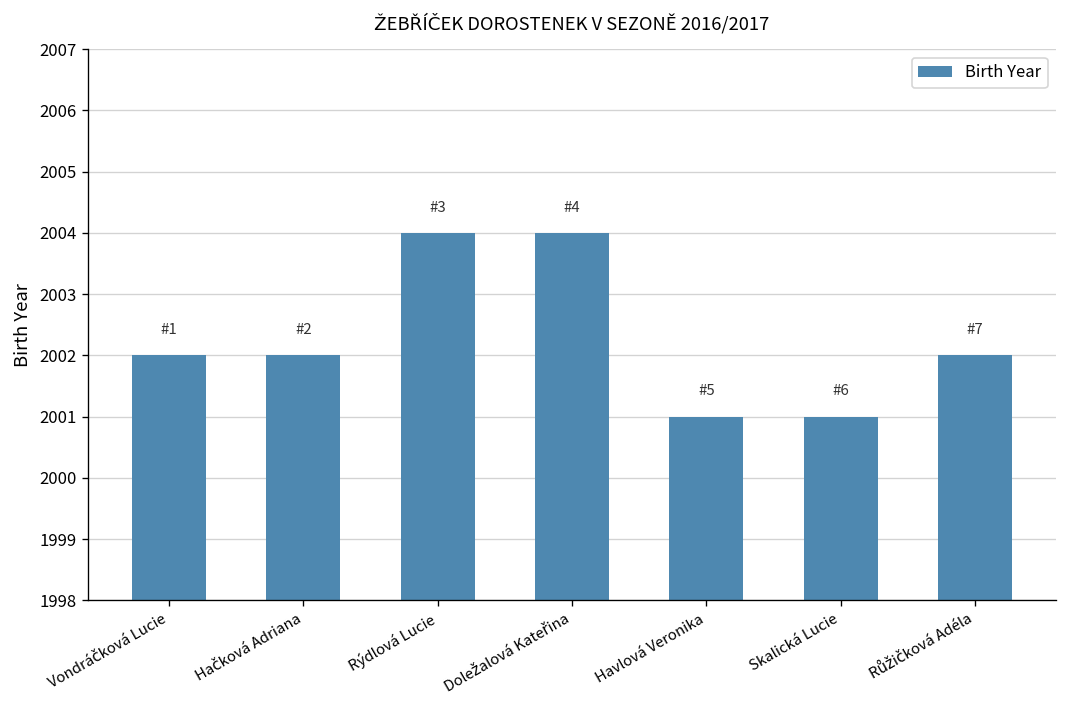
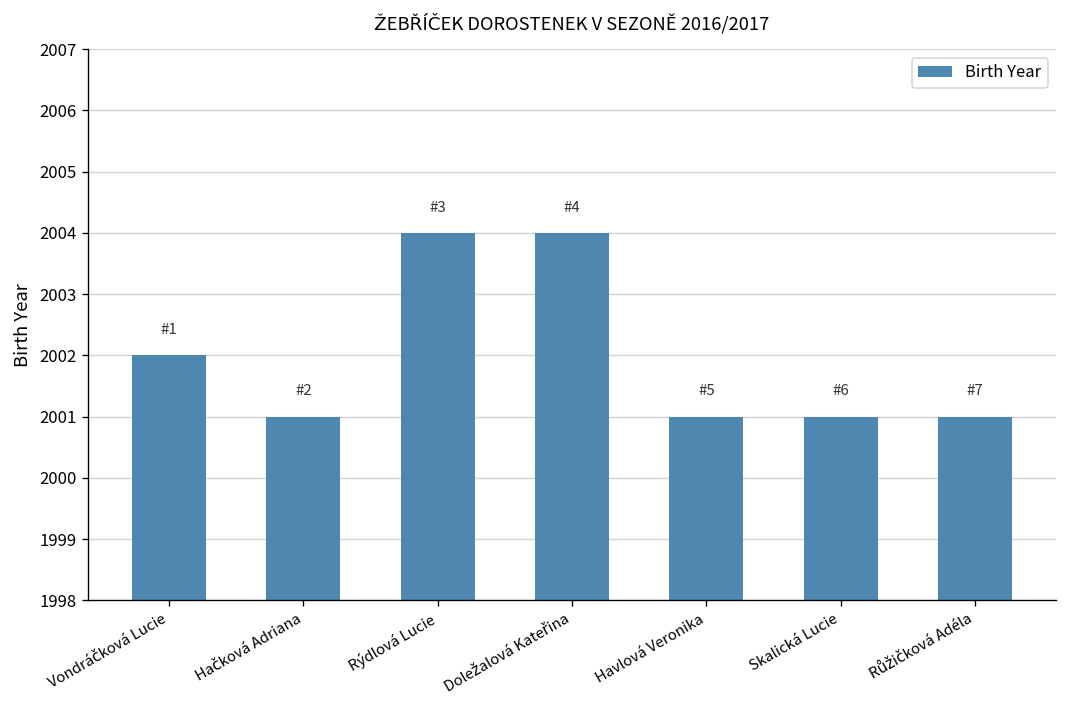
  {
-   "Hačková Adriana": 2002,
-   "Růžičková Adéla": 2002
+   "Hačková Adriana": 2001,
+   "Růžičková Adéla": 2001
  }
